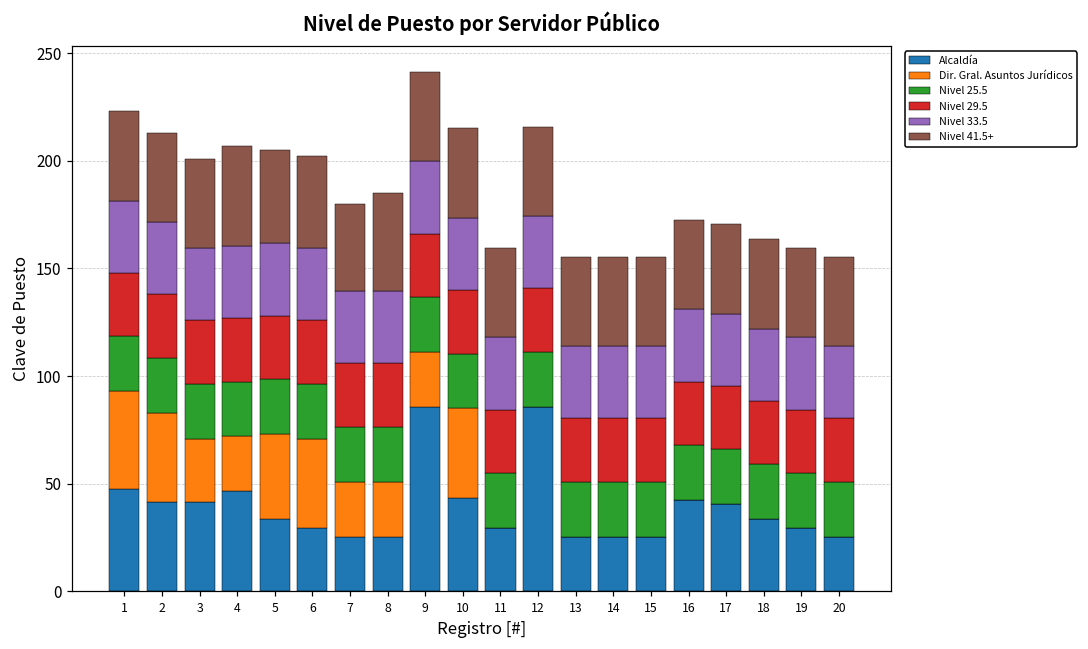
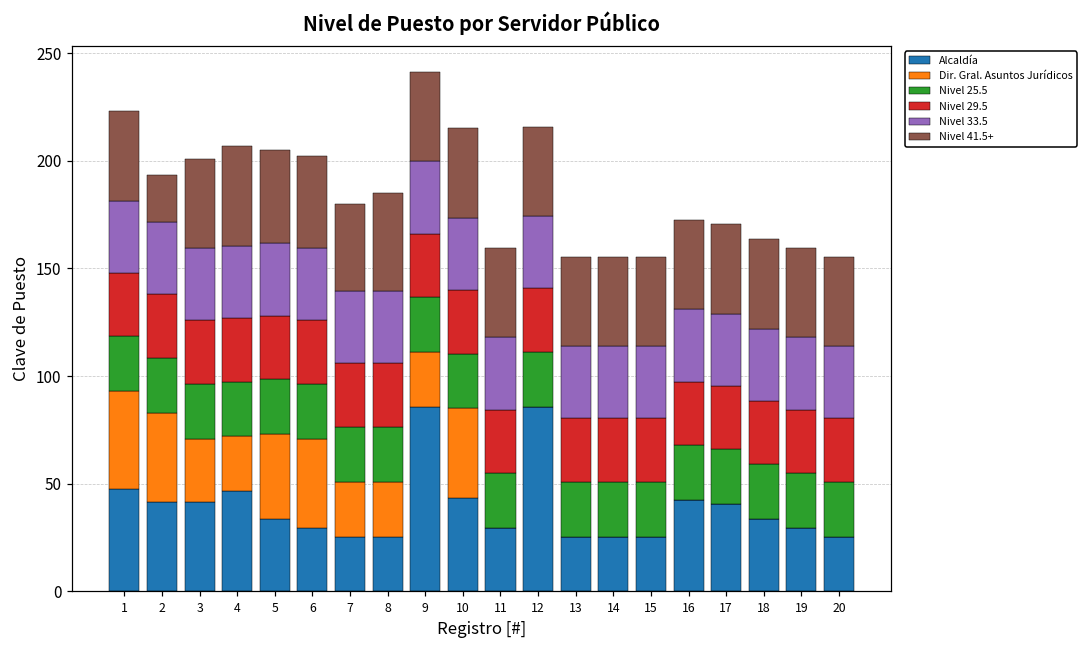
  {
    "Alcaldía": {
      "1": 48,
      "2": 42,
      "3": 42,
      "4": 47,
      "5": 34,
      "6": 30,
      "7": 26,
      "8": 26,
      "9": 86,
      "10": 44,
      "11": 30,
      "12": 86,
      "13": 26,
      "14": 26,
      "15": 26,
      "16": 43,
      "17": 41,
      "18": 34,
      "19": 30,
      "20": 26
    },
    "Dir. Gral. Asuntos Jurídicos": {
      "1": 46,
      "2": 42,
      "3": 30,
      "4": 26,
      "5": 40,
      "6": 42,
      "7": 26,
      "8": 26,
      "9": 26,
      "10": 42,
      "11": 0,
      "12": 0,
      "13": 0,
      "14": 0,
      "15": 0,
      "16": 0,
      "17": 0,
      "18": 0,
      "19": 0,
      "20": 0
    },
    "Nivel 25.5": {
      "1": 26,
      "2": 26,
      "3": 26,
      "4": 26,
      "5": 26,
      "6": 26,
      "7": 26,
      "8": 26,
      "9": 26,
      "10": 26,
      "11": 26,
      "12": 26,
      "13": 26,
      "14": 26,
      "15": 26,
      "16": 26,
      "17": 26,
      "18": 26,
      "19": 26,
      "20": 26
    },
    "Nivel 29.5": {
      "1": 30,
      "2": 30,
      "3": 30,
      "4": 30,
      "5": 30,
      "6": 30,
      "7": 30,
      "8": 30,
      "9": 30,
      "10": 30,
      "11": 30,
      "12": 30,
      "13": 30,
      "14": 30,
      "15": 30,
      "16": 30,
      "17": 30,
      "18": 30,
      "19": 30,
      "20": 30
    },
    "Nivel 33.5": {
      "1": 34,
      "2": 34,
      "3": 34,
      "4": 34,
      "5": 34,
      "6": 34,
      "7": 34,
      "8": 34,
      "9": 34,
      "10": 34,
      "11": 34,
      "12": 34,
      "13": 34,
      "14": 34,
      "15": 34,
      "16": 34,
      "17": 34,
      "18": 34,
      "19": 34,
      "20": 34
    },
    "Nivel 41.5+": {
      "1": 42,
-     "2": 42,
+     "2": 22,
      "3": 42,
      "4": 47,
      "5": 44,
      "6": 43,
      "7": 41,
      "8": 46,
      "9": 42,
      "10": 42,
      "11": 42,
      "12": 42,
      "13": 42,
      "14": 42,
      "15": 42,
      "16": 42,
      "17": 42,
      "18": 42,
      "19": 42,
      "20": 42
    }
  }
